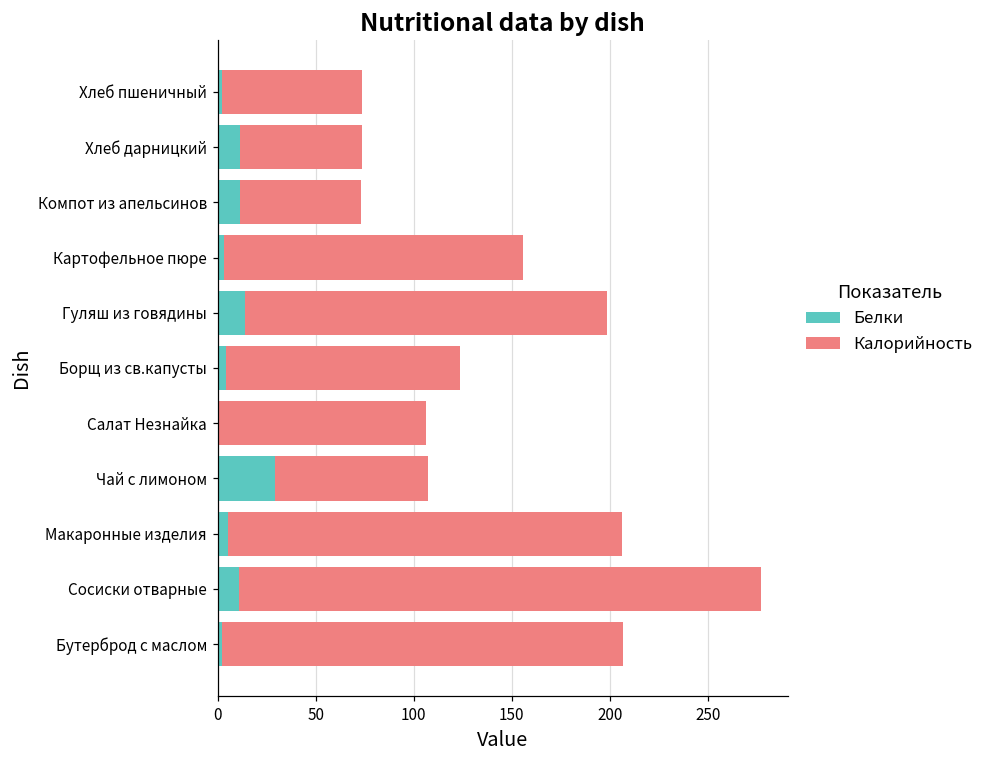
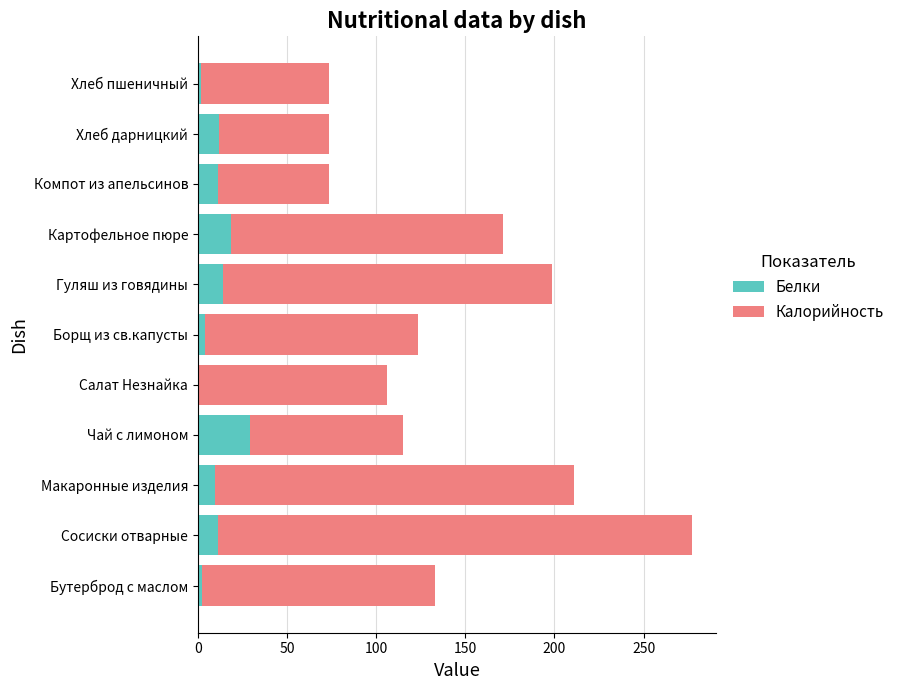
  {
    "Белки": {
      "Хлеб пшеничный": 2,
      "Хлеб дарницкий": 12,
      "Компот из апельсинов": 11,
-     "Картофельное пюре": 3,
+     "Картофельное пюре": 18,
      "Гуляш из говядины": 14,
      "Борщ из св.капусты": 4,
      "Чай с лимоном": 29,
-     "Макаронные изделия": 5,
+     "Макаронные изделия": 10,
      "Сосиски отварные": 11,
      "Бутерброд с маслом": 2
    },
    "Калорийность": {
      "Хлеб пшеничный": 71,
      "Хлеб дарницкий": 62,
      "Компот из апельсинов": 62,
      "Картофельное пюре": 153,
      "Гуляш из говядины": 185,
      "Борщ из св.капусты": 120,
      "Салат Незнайка": 106,
-     "Чай с лимоном": 78,
+     "Чай с лимоном": 86,
      "Макаронные изделия": 201,
      "Сосиски отварные": 266,
-     "Бутерброд с маслом": 204
+     "Бутерброд с маслом": 131
    }
  }
